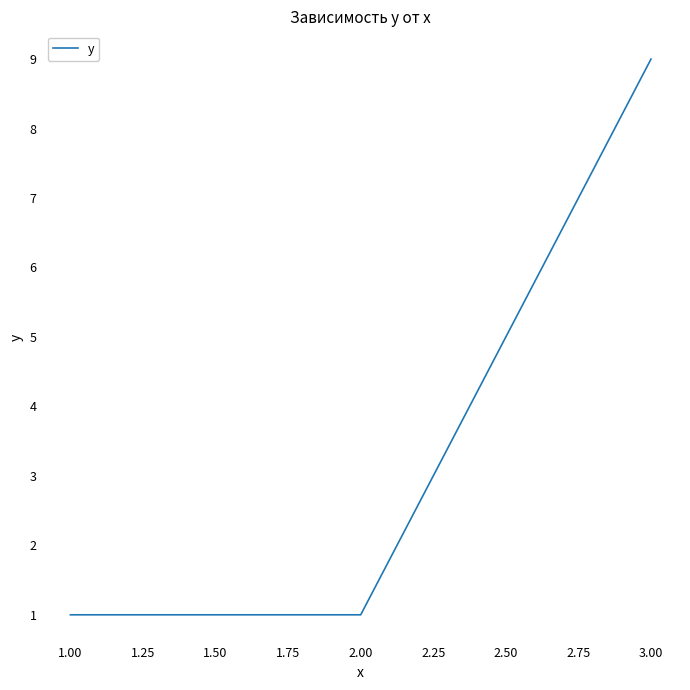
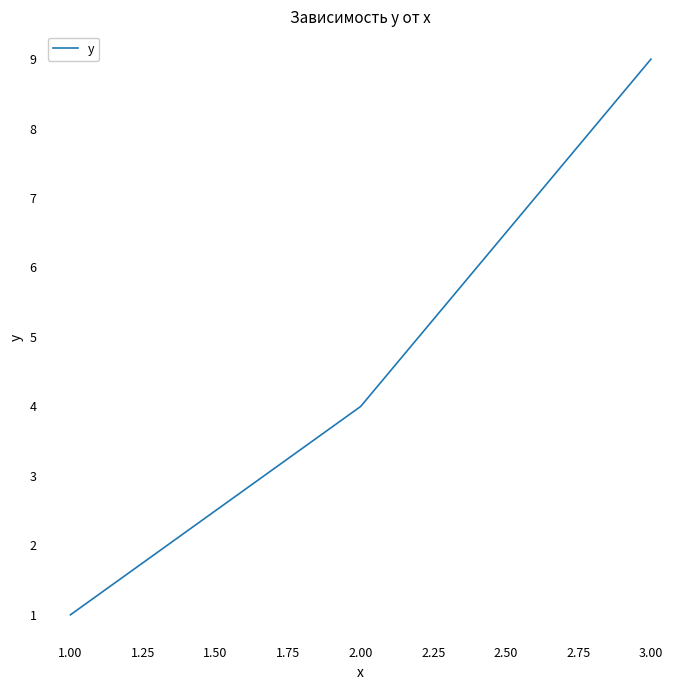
  {
    "1.00": 1,
-   "2.00": 1,
+   "2.00": 4,
    "3.00": 9
  }
